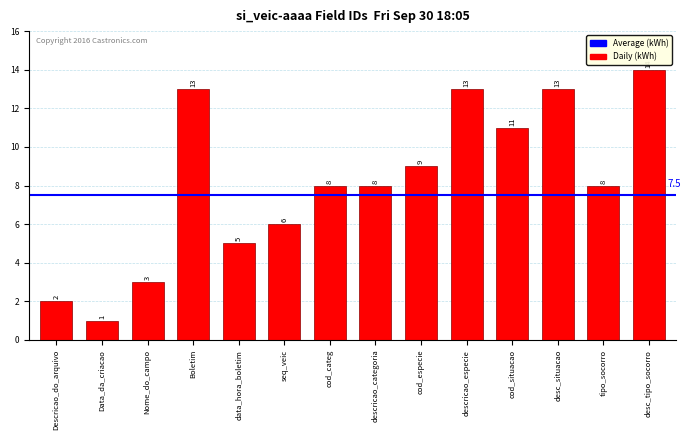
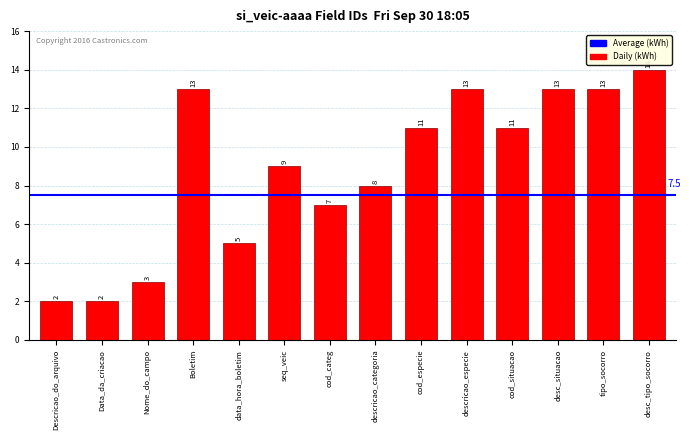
  {
    "Descricao_do_arquivo": 2,
-   "Data_da_criacao": 1,
+   "Data_da_criacao": 2,
    "Nome_do_campo": 3,
    "Boletim": 13,
    "data_hora_boletim": 5,
-   "seq_veic": 6,
-   "cod_categ": 8,
+   "seq_veic": 9,
+   "cod_categ": 7,
    "descricao_categoria": 8,
-   "cod_especie": 9,
+   "cod_especie": 11,
    "descricao_especie": 13,
    "cod_situacao": 11,
    "desc_situacao": 13,
-   "tipo_socorro": 8
+   "tipo_socorro": 13
  }
